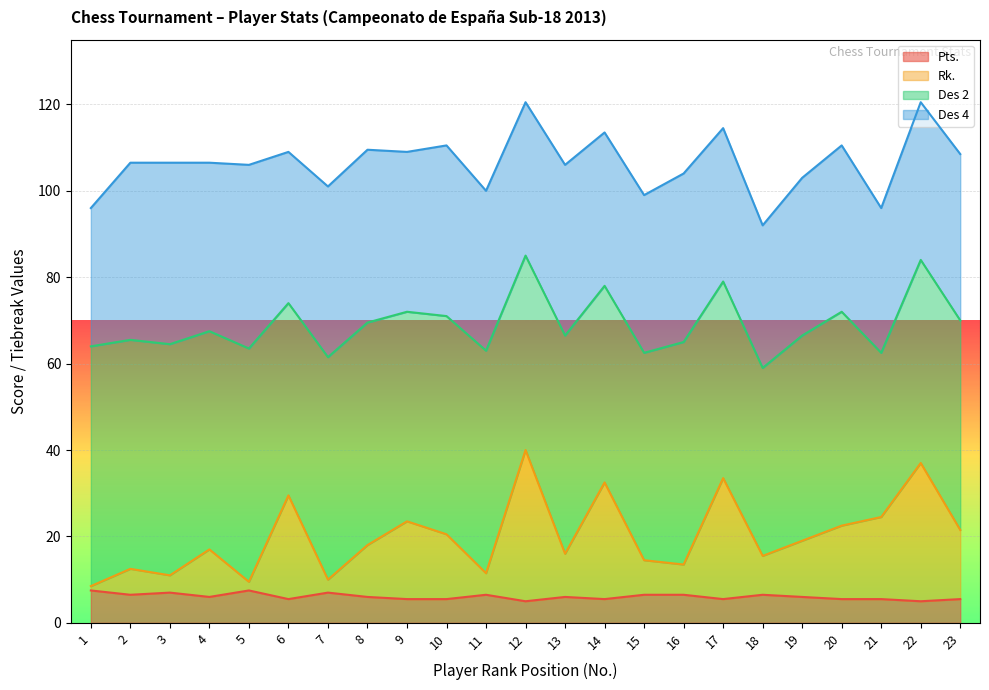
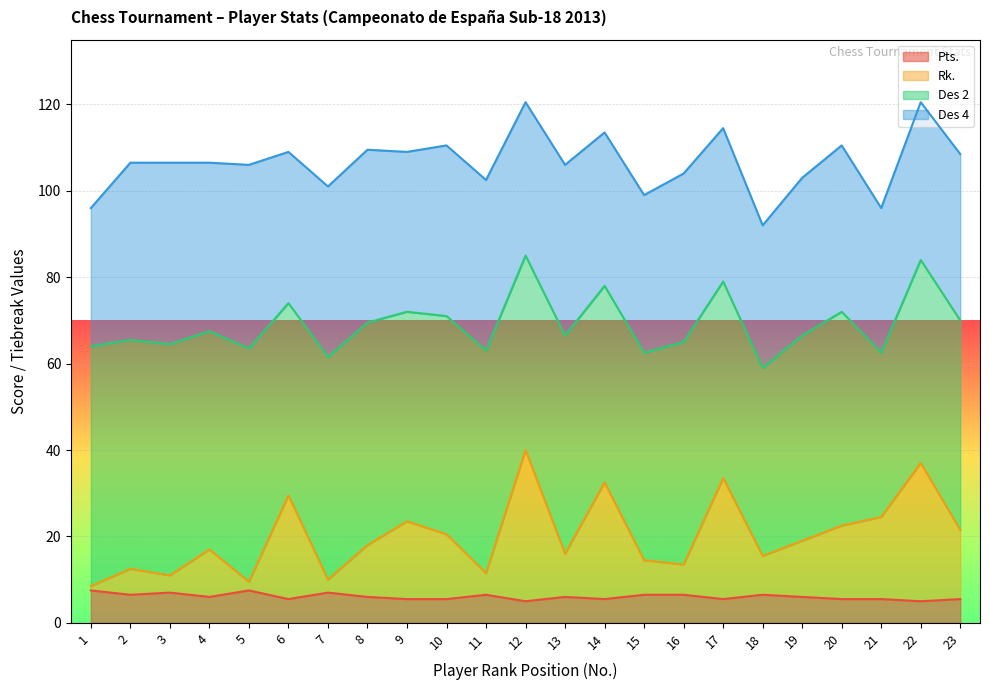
  {
    "Pts.": {
      "1": 8,
      "2": 7,
      "3": 7,
      "4": 6,
      "5": 8,
      "6": 6,
      "7": 7,
      "8": 6,
      "9": 6,
      "10": 6,
      "11": 7,
      "12": 5,
      "13": 6,
      "14": 6,
      "15": 7,
      "16": 7,
      "17": 6,
      "18": 7,
      "19": 6,
      "20": 6,
      "21": 6,
      "22": 5,
      "23": 6
    },
    "Rk.": {
      "1": 1,
      "2": 6,
      "3": 4,
      "4": 11,
      "5": 2,
      "6": 24,
      "7": 3,
      "8": 12,
      "9": 18,
      "10": 15,
      "11": 5,
      "12": 35,
      "13": 10,
      "14": 27,
      "15": 8,
      "16": 7,
      "17": 28,
      "18": 9,
      "19": 13,
      "20": 17,
      "21": 19,
      "22": 32,
      "23": 16
    },
    "Des 2": {
      "1": 56,
      "2": 53,
      "3": 54,
      "4": 51,
      "5": 54,
      "6": 45,
      "7": 52,
      "8": 52,
      "9": 49,
      "10": 51,
      "11": 52,
      "12": 45,
      "13": 51,
      "14": 46,
      "15": 48,
      "16": 52,
      "17": 46,
      "18": 44,
      "19": 48,
      "20": 50,
      "21": 38,
      "22": 47,
      "23": 49
    },
    "Des 4": {
      "1": 32,
      "2": 41,
      "3": 42,
      "4": 39,
      "5": 43,
      "6": 35,
      "7": 40,
      "8": 40,
      "9": 37,
      "10": 40,
-     "11": 37,
+     "11": 40,
      "12": 36,
      "13": 40,
      "14": 36,
      "15": 37,
      "16": 39,
      "17": 36,
      "18": 33,
      "19": 37,
      "20": 39,
      "21": 34,
      "23": 39
    }
  }
